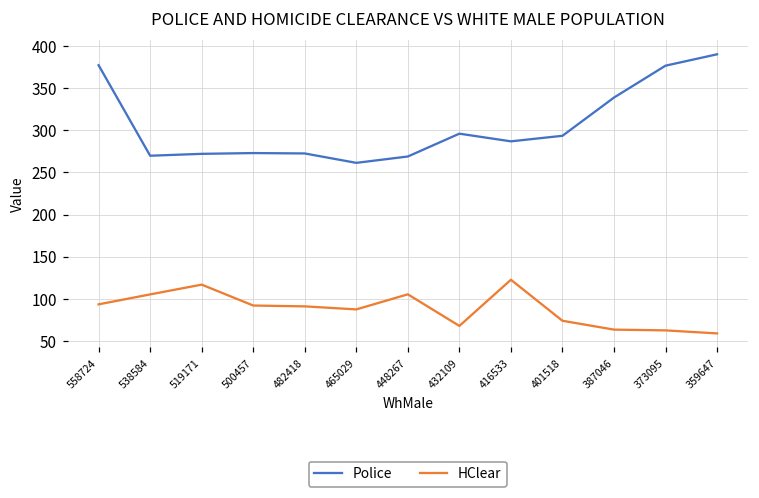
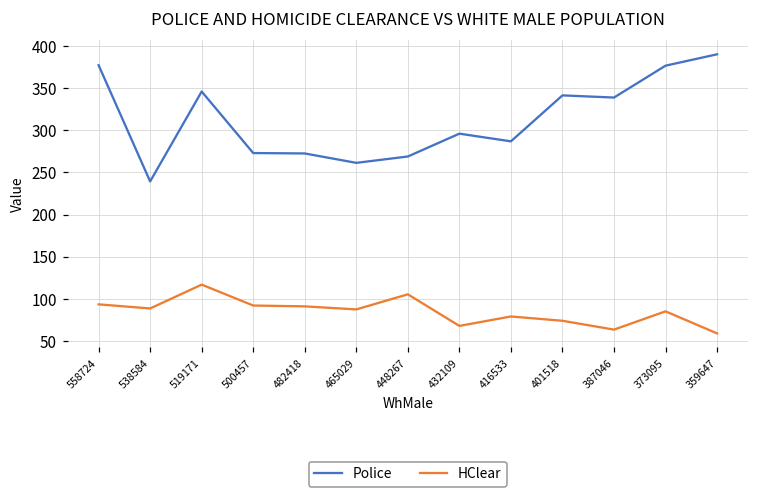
  {
    "Police": {
      "558724": 380,
-     "538584": 270,
-     "519171": 270,
+     "538584": 240,
+     "519171": 350,
      "500457": 270,
      "482418": 270,
      "465029": 260,
      "448267": 270,
      "432109": 300,
      "416533": 290,
-     "401518": 290,
+     "401518": 340,
      "387046": 340,
      "373095": 380,
      "359647": 390
    },
    "HClear": {
      "558724": 90,
-     "538584": 110,
+     "538584": 90,
      "519171": 120,
      "500457": 90,
      "482418": 90,
      "465029": 90,
      "448267": 110,
      "432109": 70,
-     "416533": 120,
+     "416533": 80,
      "401518": 70,
      "387046": 60,
-     "373095": 60,
+     "373095": 90,
      "359647": 60
    }
  }
